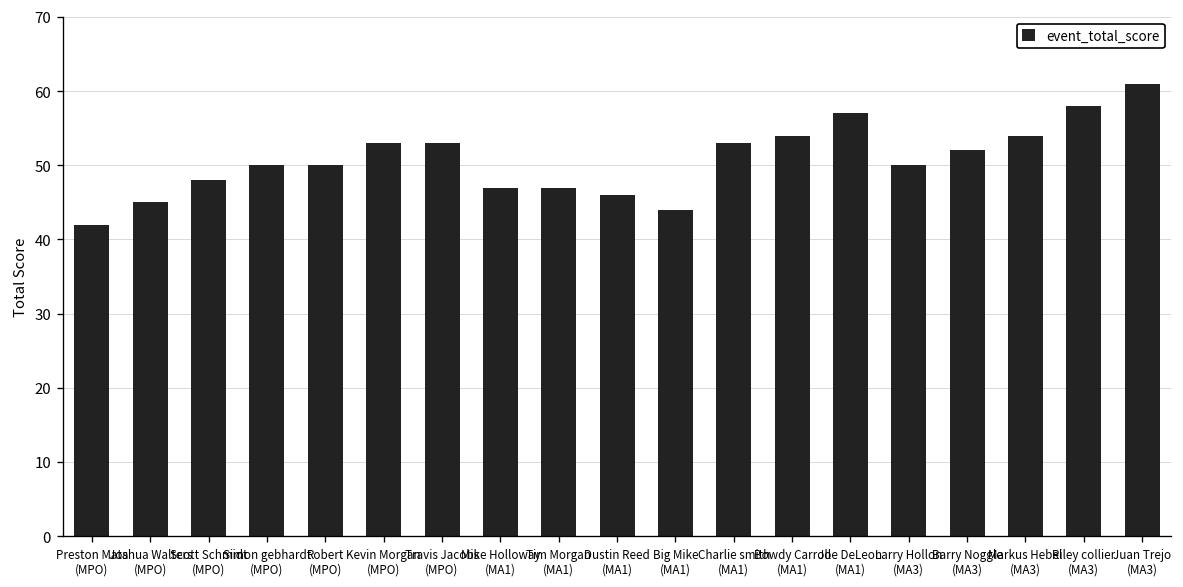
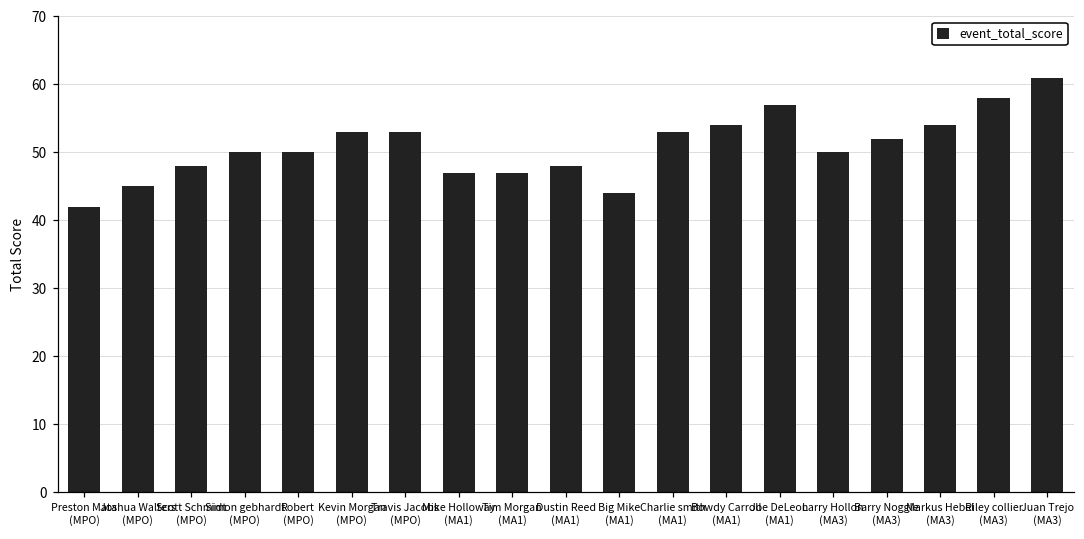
  {
    "Robert (MPO)": 50,
-   "Dustin Reed (MA1)": 46,
+   "Dustin Reed (MA1)": 48,
    "Big Mike (MA1)": 44,
    "Juan Trejo (MA3)": 61
  }
